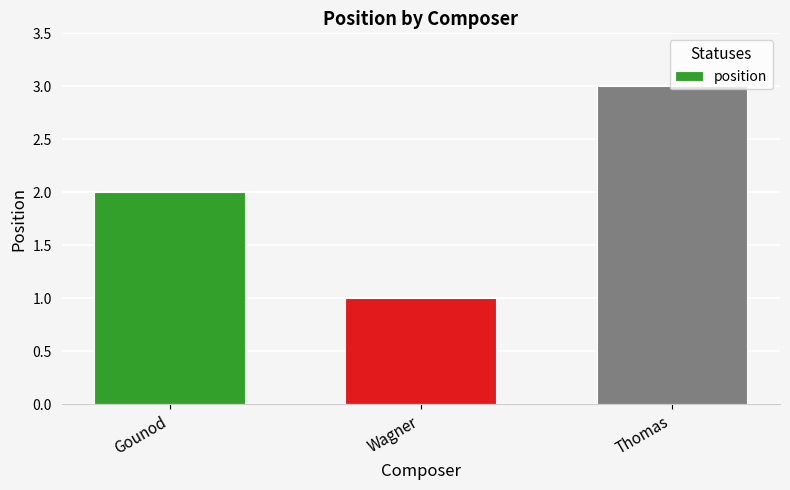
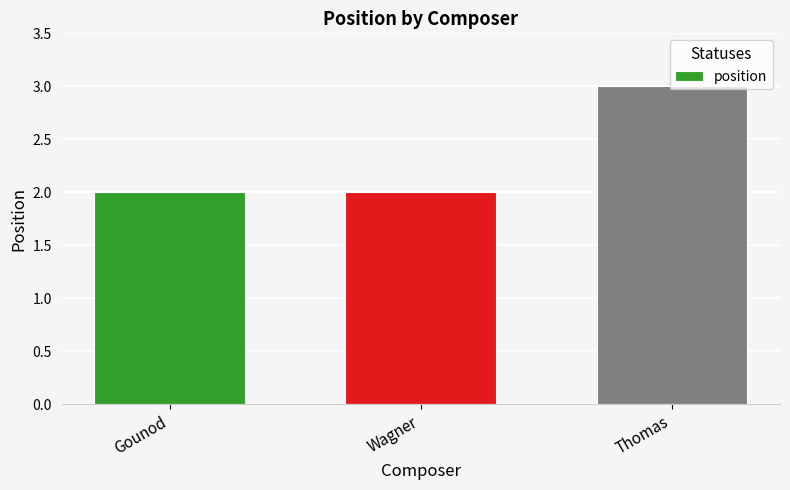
  {
    "Gounod": 2,
-   "Wagner": 1
+   "Wagner": 2
  }
